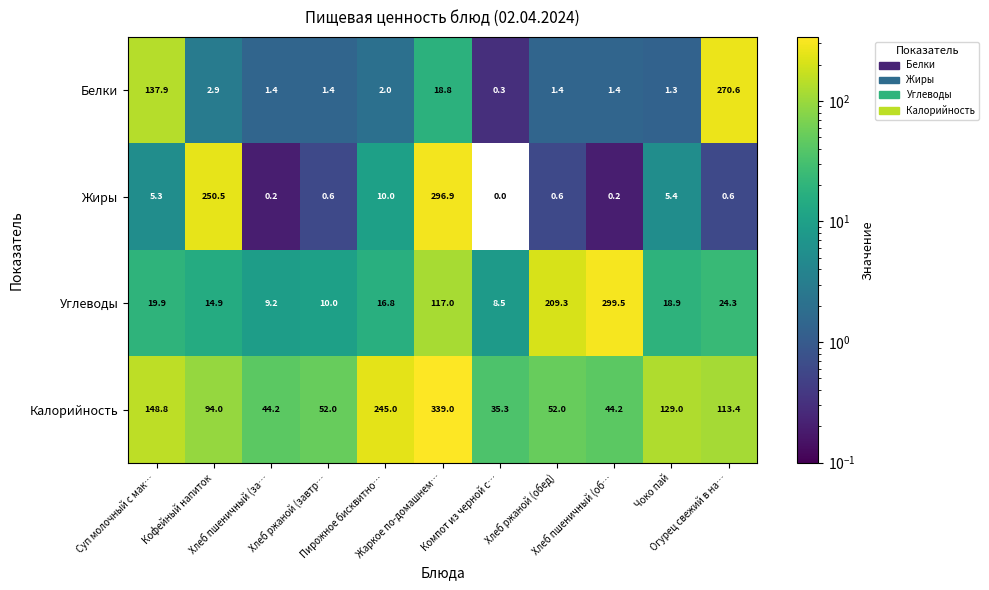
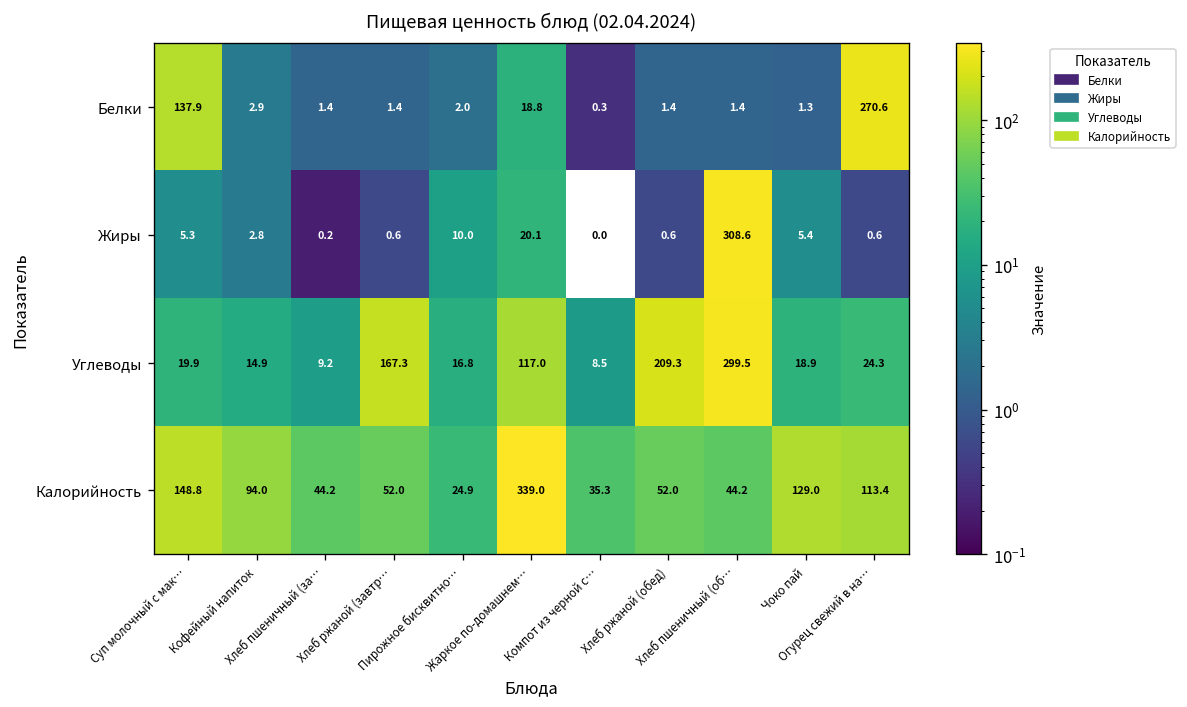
  {
    "Белки": {
      "Суп молочный с мак…": 137.9,
      "Кофейный напиток": 2.9,
      "Хлеб пшеничный (за…": 1.4,
      "Хлеб ржаной (завтр…": 1.4,
      "Пирожное бисквитно…": 2.0,
      "Жаркое по-домашнем…": 18.8,
      "Компот из черной с…": 0.3,
      "Хлеб ржаной (обед)": 1.4,
      "Хлеб пшеничный (об…": 1.4,
      "Чоко пай": 1.3,
      "Огурец свежий в на…": 270.6
    },
    "Жиры": {
      "Суп молочный с мак…": 5.3,
-     "Кофейный напиток": 250.5,
+     "Кофейный напиток": 2.8,
      "Хлеб пшеничный (за…": 0.2,
      "Хлеб ржаной (завтр…": 0.6,
      "Пирожное бисквитно…": 10.0,
-     "Жаркое по-домашнем…": 296.9,
+     "Жаркое по-домашнем…": 20.1,
      "Компот из черной с…": 0.0,
      "Хлеб ржаной (обед)": 0.6,
-     "Хлеб пшеничный (об…": 0.2,
+     "Хлеб пшеничный (об…": 308.6,
      "Чоко пай": 5.4,
      "Огурец свежий в на…": 0.6
    },
    "Углеводы": {
      "Суп молочный с мак…": 19.9,
      "Кофейный напиток": 14.9,
      "Хлеб пшеничный (за…": 9.2,
-     "Хлеб ржаной (завтр…": 10.0,
+     "Хлеб ржаной (завтр…": 167.3,
      "Пирожное бисквитно…": 16.8,
      "Жаркое по-домашнем…": 117.0,
      "Компот из черной с…": 8.5,
      "Хлеб ржаной (обед)": 209.3,
      "Хлеб пшеничный (об…": 299.5,
      "Чоко пай": 18.9,
      "Огурец свежий в на…": 24.3
    },
    "Калорийность": {
      "Суп молочный с мак…": 148.8,
      "Кофейный напиток": 94.0,
      "Хлеб пшеничный (за…": 44.2,
      "Хлеб ржаной (завтр…": 52.0,
-     "Пирожное бисквитно…": 245.0,
+     "Пирожное бисквитно…": 24.9,
      "Жаркое по-домашнем…": 339.0,
      "Компот из черной с…": 35.3,
      "Хлеб ржаной (обед)": 52.0,
      "Хлеб пшеничный (об…": 44.2,
      "Чоко пай": 129.0,
      "Огурец свежий в на…": 113.4
    }
  }
